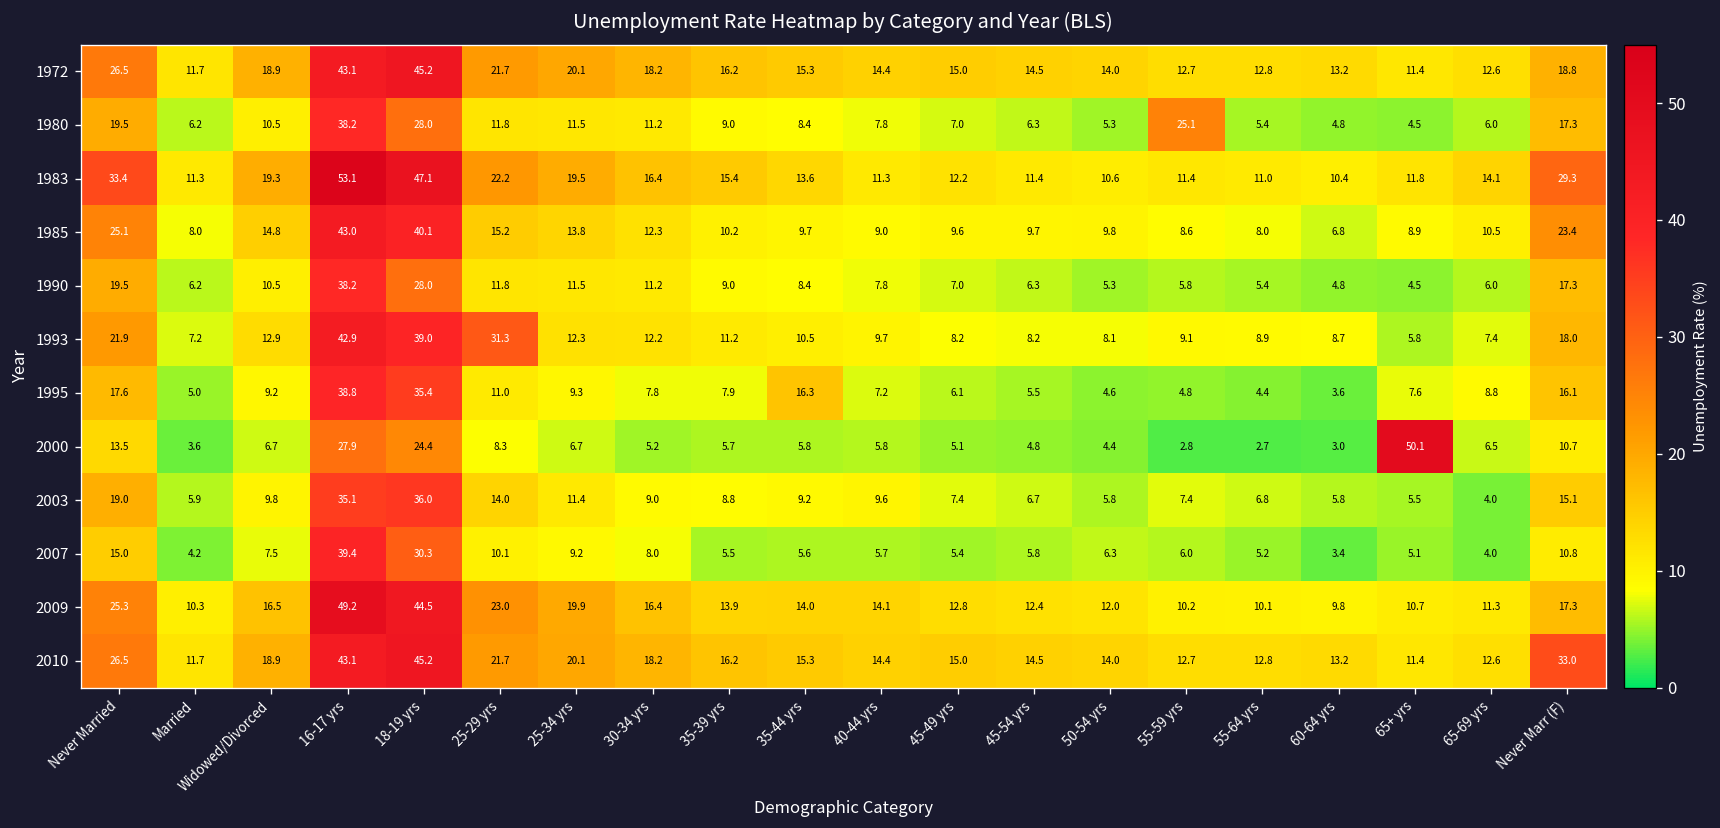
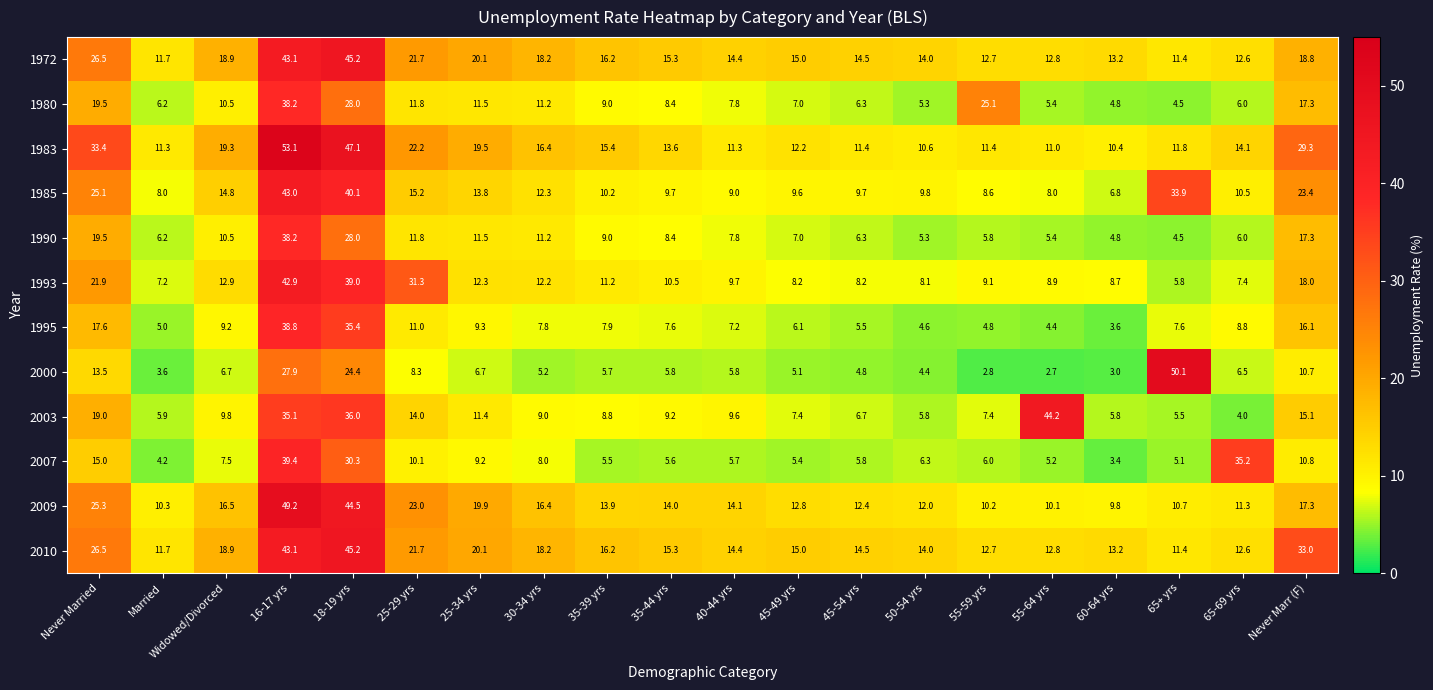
  {
    "1985": {
      "Never Married": 25.1,
      "Married": 8.0,
      "Widowed/Divorced": 14.8,
      "16-17 yrs": 43.0,
      "18-19 yrs": 40.1,
      "25-29 yrs": 15.2,
      "25-34 yrs": 13.8,
      "30-34 yrs": 12.3,
      "35-39 yrs": 10.2,
      "35-44 yrs": 9.7,
      "40-44 yrs": 9.0,
      "45-49 yrs": 9.6,
      "45-54 yrs": 9.7,
      "50-54 yrs": 9.8,
      "55-59 yrs": 8.6,
      "55-64 yrs": 8.0,
      "60-64 yrs": 6.8,
-     "65+ yrs": 8.9,
+     "65+ yrs": 33.9,
      "65-69 yrs": 10.5,
      "Never Marr (F)": 23.4
    },
    "1995": {
      "Never Married": 17.6,
      "Married": 5.0,
      "Widowed/Divorced": 9.2,
      "16-17 yrs": 38.8,
      "18-19 yrs": 35.4,
      "25-29 yrs": 11.0,
      "25-34 yrs": 9.3,
      "30-34 yrs": 7.8,
      "35-39 yrs": 7.9,
-     "35-44 yrs": 16.3,
+     "35-44 yrs": 7.6,
      "40-44 yrs": 7.2,
      "45-49 yrs": 6.1,
      "45-54 yrs": 5.5,
      "50-54 yrs": 4.6,
      "55-59 yrs": 4.8,
      "55-64 yrs": 4.4,
      "60-64 yrs": 3.6,
      "65+ yrs": 7.6,
      "65-69 yrs": 8.8,
      "Never Marr (F)": 16.1
    },
    "2003": {
      "Never Married": 19.0,
      "Married": 5.9,
      "Widowed/Divorced": 9.8,
      "16-17 yrs": 35.1,
      "18-19 yrs": 36.0,
      "25-29 yrs": 14.0,
      "25-34 yrs": 11.4,
      "30-34 yrs": 9.0,
      "35-39 yrs": 8.8,
      "35-44 yrs": 9.2,
      "40-44 yrs": 9.6,
      "45-49 yrs": 7.4,
      "45-54 yrs": 6.7,
      "50-54 yrs": 5.8,
      "55-59 yrs": 7.4,
-     "55-64 yrs": 6.8,
+     "55-64 yrs": 44.2,
      "60-64 yrs": 5.8,
      "65+ yrs": 5.5,
      "65-69 yrs": 4.0,
      "Never Marr (F)": 15.1
    },
    "2007": {
      "Never Married": 15.0,
      "Married": 4.2,
      "Widowed/Divorced": 7.5,
      "16-17 yrs": 39.4,
      "18-19 yrs": 30.3,
      "25-29 yrs": 10.1,
      "25-34 yrs": 9.2,
      "30-34 yrs": 8.0,
      "35-39 yrs": 5.5,
      "35-44 yrs": 5.6,
      "40-44 yrs": 5.7,
      "45-49 yrs": 5.4,
      "45-54 yrs": 5.8,
      "50-54 yrs": 6.3,
      "55-59 yrs": 6.0,
      "55-64 yrs": 5.2,
      "60-64 yrs": 3.4,
      "65+ yrs": 5.1,
-     "65-69 yrs": 4.0,
+     "65-69 yrs": 35.2,
      "Never Marr (F)": 10.8
    }
  }
